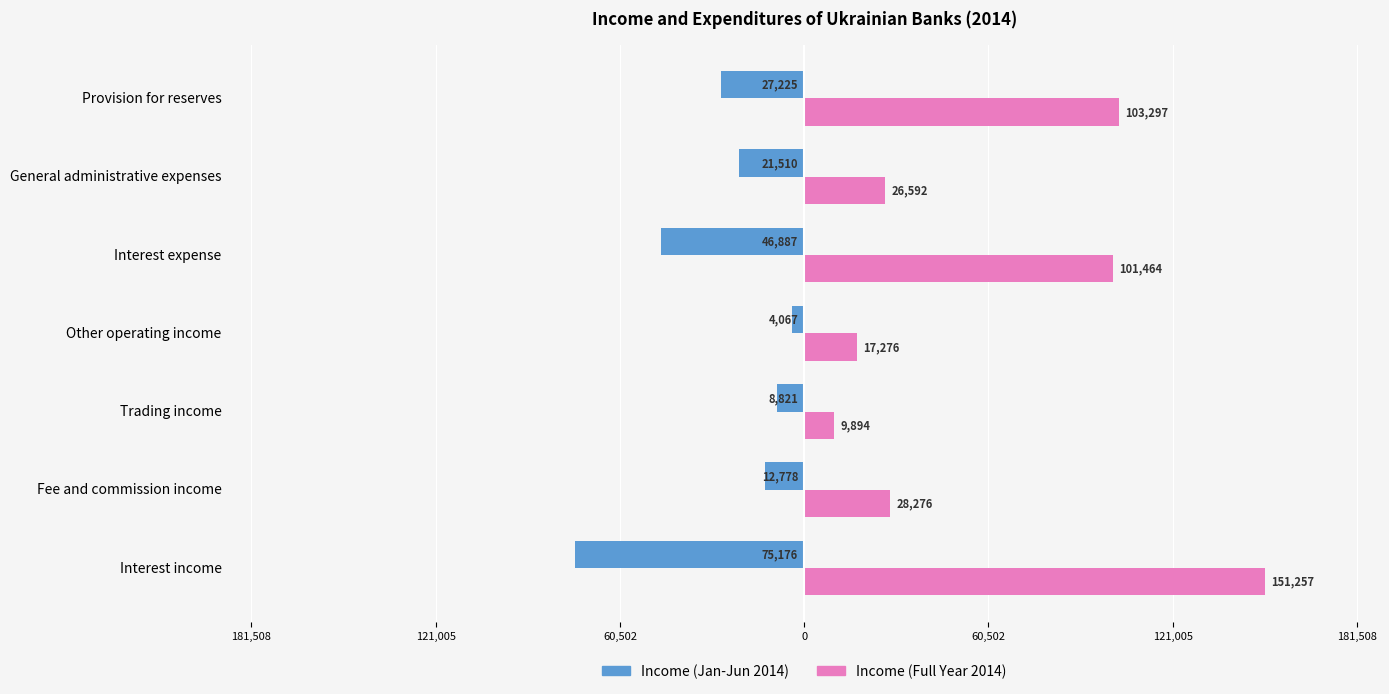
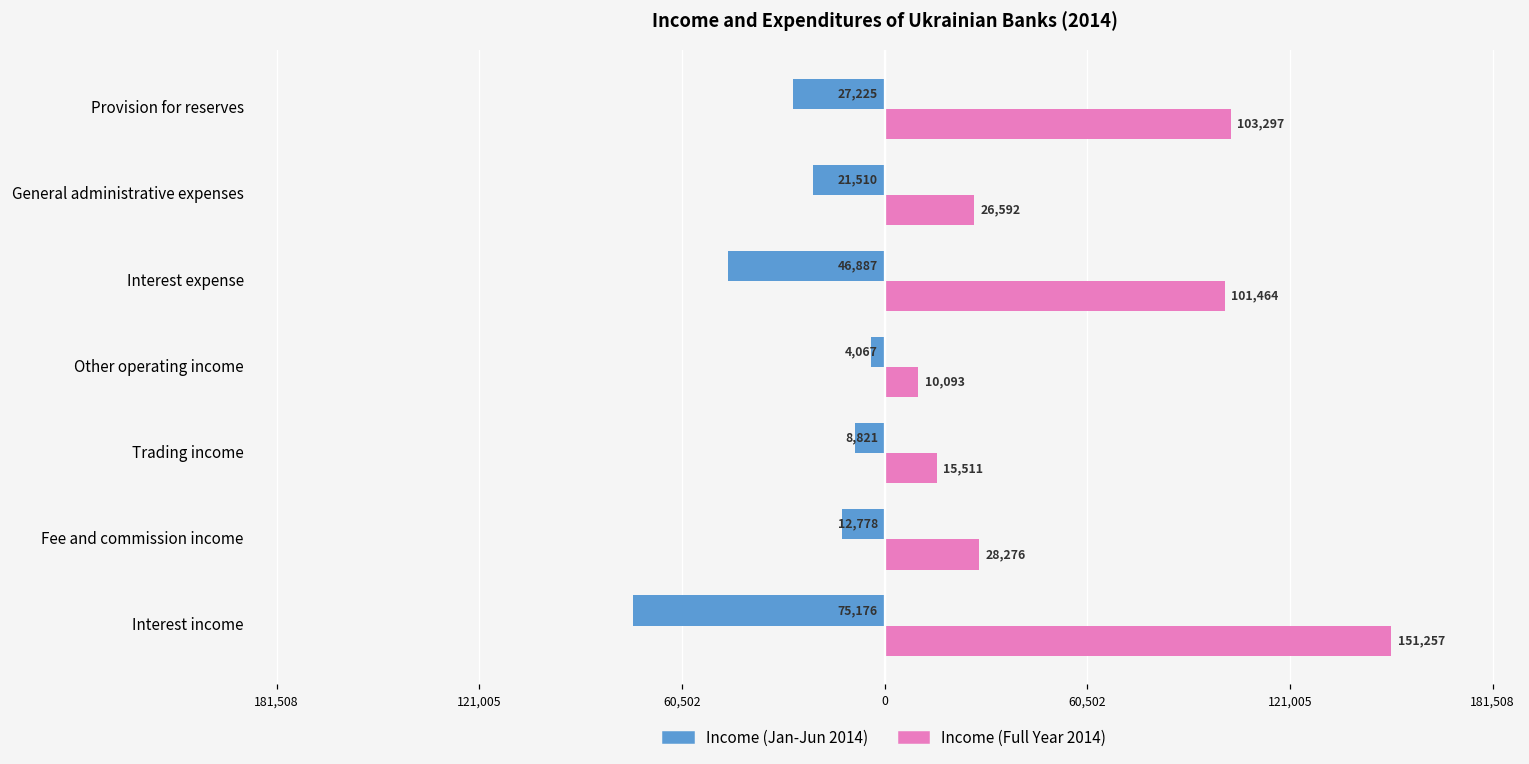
  {
    "Income (Full Year 2014)": {
      "Provision for reserves": "103,297",
      "General administrative expenses": "26,592",
      "Interest expense": "101,464",
-     "Other operating income": "17,276",
-     "Trading income": "9,894",
+     "Other operating income": "10,093",
+     "Trading income": "15,511",
      "Fee and commission income": "28,276",
      "Interest income": "151,257"
    }
  }
